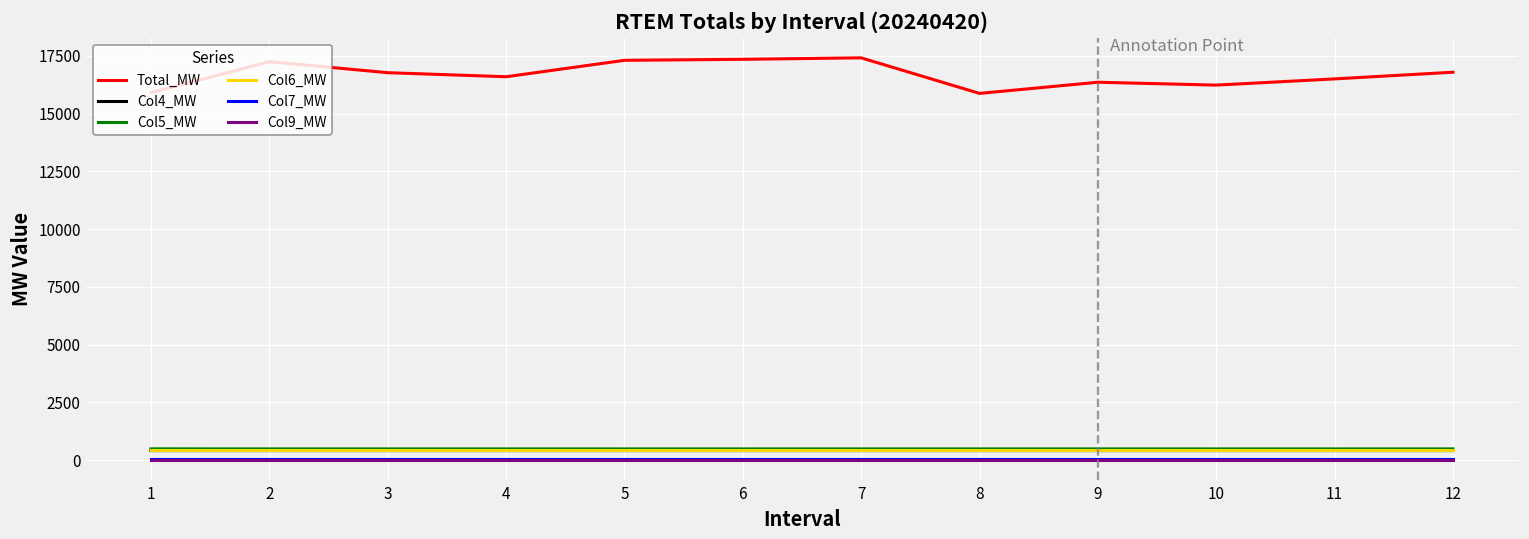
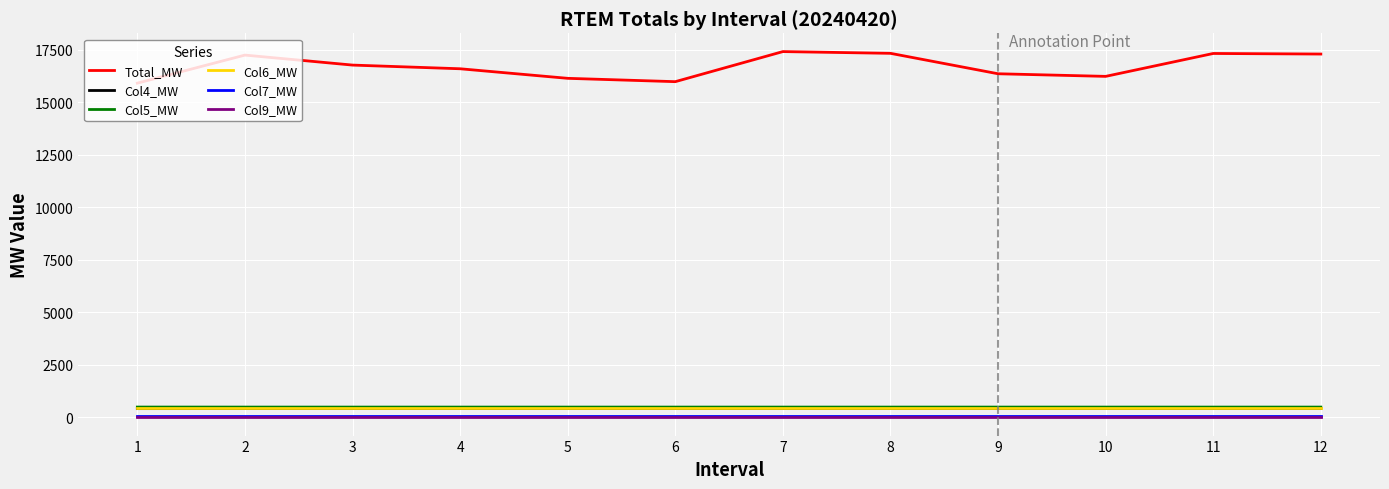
  {
    "Total_MW": {
      "3": 16800,
      "4": 16600,
-     "5": 17300,
-     "6": 17300,
+     "5": 16100,
+     "6": 16000,
      "7": 17400,
-     "8": 15900,
+     "8": 17300,
      "9": 16400,
      "10": 16200,
-     "11": 16500,
-     "12": 16800
+     "11": 17300,
+     "12": 17300
    },
    "Col9_MW": {
      "1": 0,
      "2": 0,
      "3": 0,
      "4": 0,
      "5": 0,
      "6": 0,
      "7": 0,
      "8": 0,
      "9": 0,
      "10": 0,
      "11": 0,
      "12": 0
    }
  }
